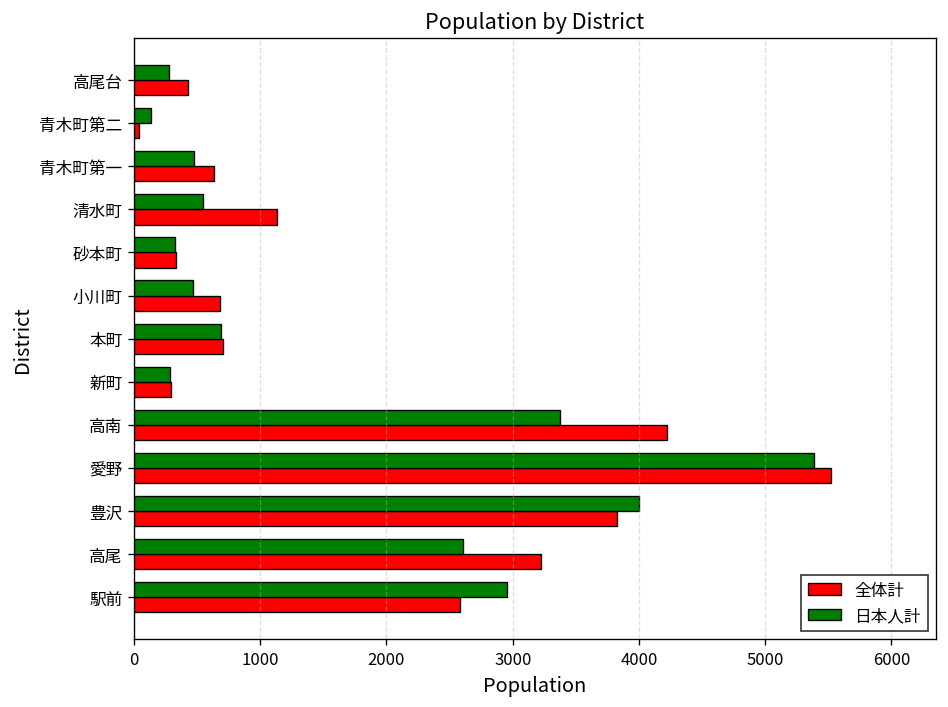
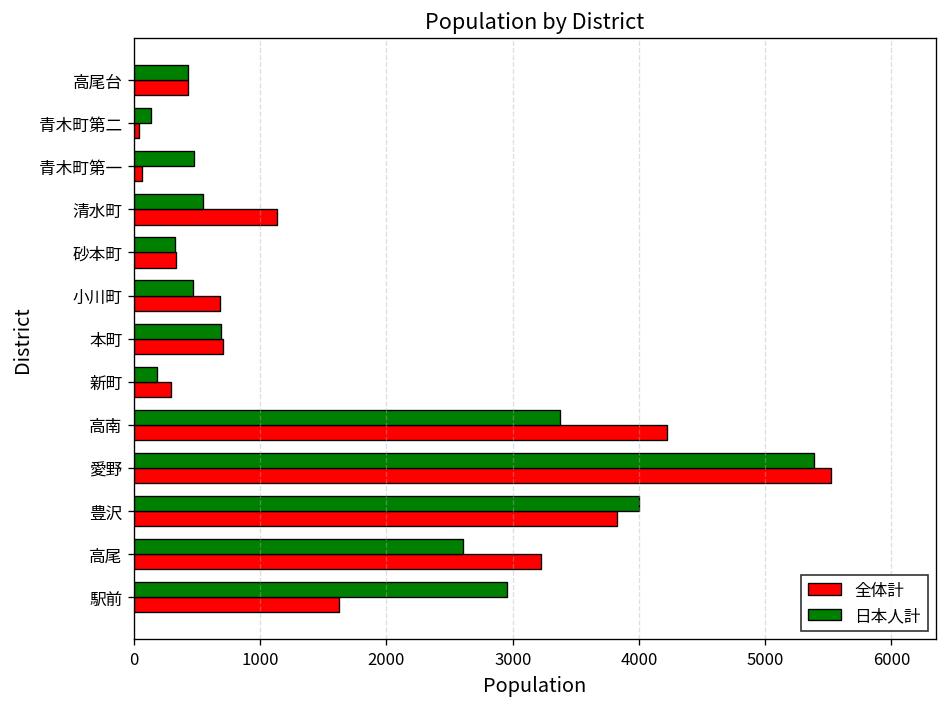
  {
    "全体計": {
      "高尾台": 430,
      "青木町第二": 40,
-     "青木町第一": 630,
+     "青木町第一": 70,
      "清水町": 1140,
      "砂本町": 330,
      "小川町": 690,
      "本町": 700,
      "新町": 290,
      "高南": 4220,
      "愛野": 5520,
      "豊沢": 3820,
      "高尾": 3220,
-     "駅前": 2580
+     "駅前": 1630
    },
    "日本人計": {
-     "高尾台": 280,
+     "高尾台": 430,
      "青木町第二": 140,
      "青木町第一": 480,
      "清水町": 550,
      "砂本町": 320,
      "小川町": 470,
      "本町": 690,
-     "新町": 280,
+     "新町": 180,
      "高南": 3370,
      "愛野": 5390,
      "豊沢": 4000,
      "高尾": 2600,
      "駅前": 2960
    }
  }
